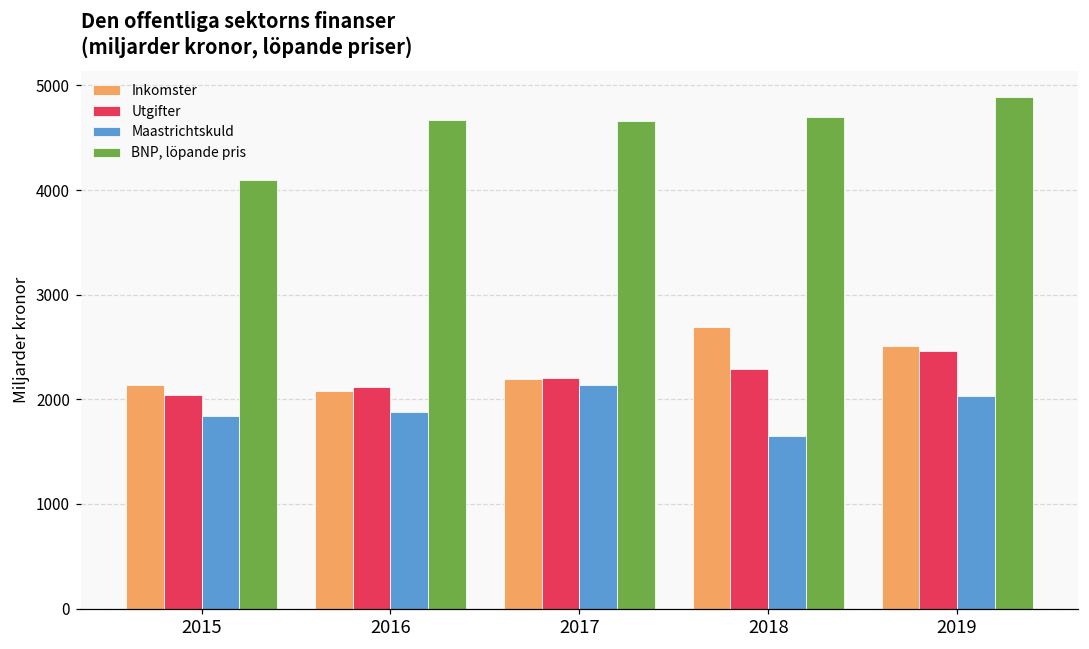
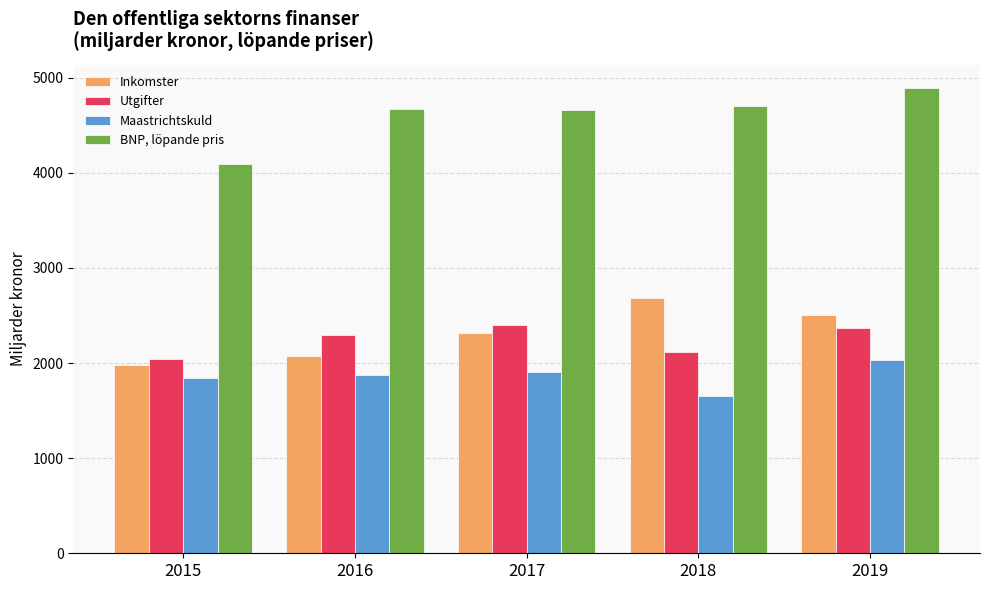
  {
    "Inkomster": {
-     "2015": 2100,
+     "2015": 2000,
      "2016": 2100,
-     "2017": 2200,
+     "2017": 2300,
      "2018": 2700,
      "2019": 2500
    },
    "Utgifter": {
      "2015": 2000,
-     "2016": 2100,
-     "2017": 2200,
-     "2018": 2300,
-     "2019": 2500
+     "2016": 2300,
+     "2017": 2400,
+     "2018": 2100,
+     "2019": 2400
    },
    "Maastrichtskuld": {
      "2015": 1800,
      "2016": 1900,
-     "2017": 2100,
+     "2017": 1900,
      "2018": 1600,
      "2019": 2000
    },
    "BNP, löpande pris": {
      "2015": 4100,
      "2016": 4700,
      "2017": 4700,
      "2018": 4700,
      "2019": 4900
    }
  }
